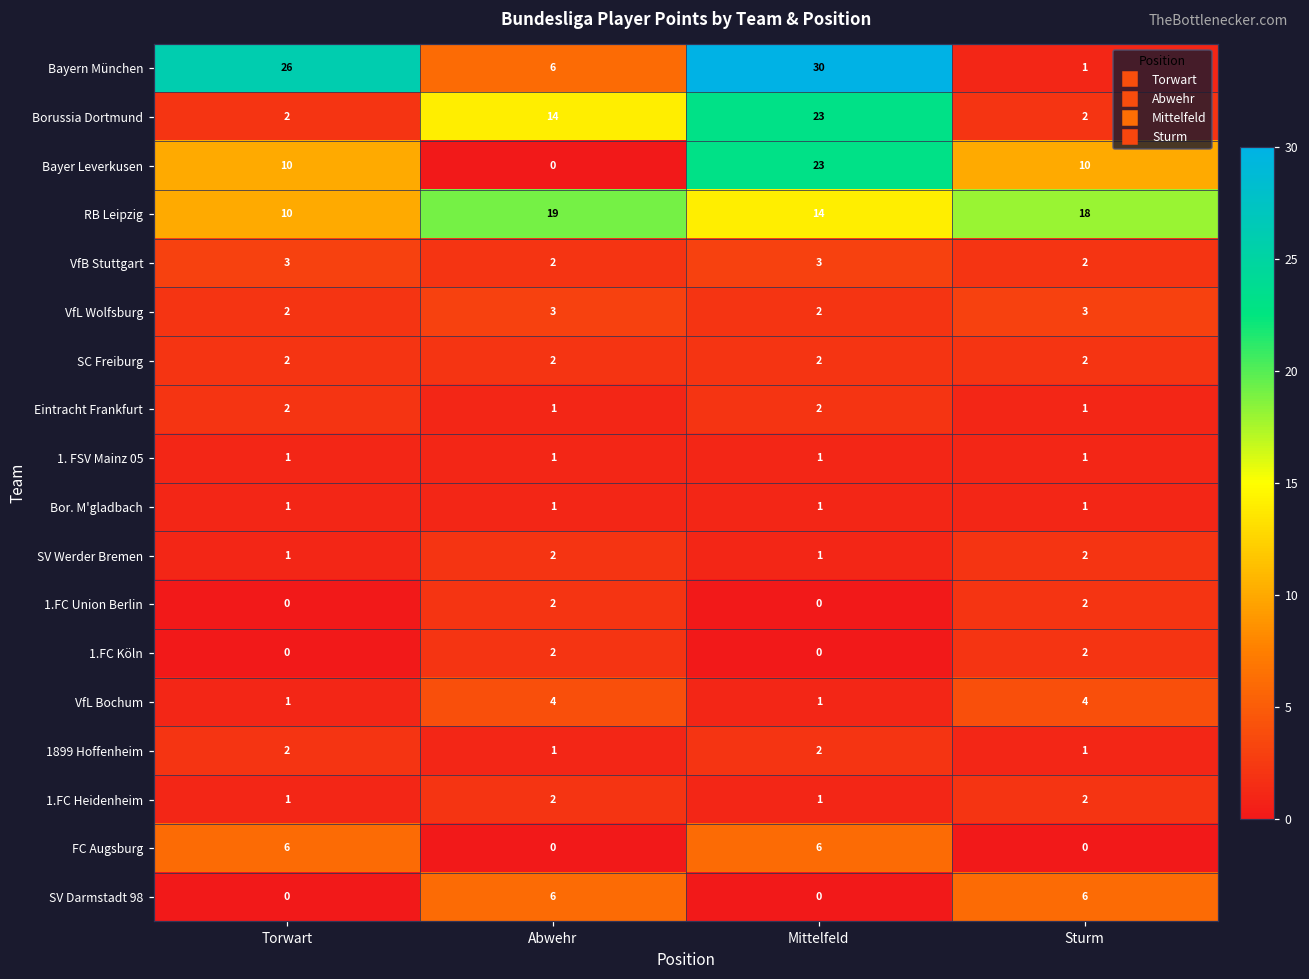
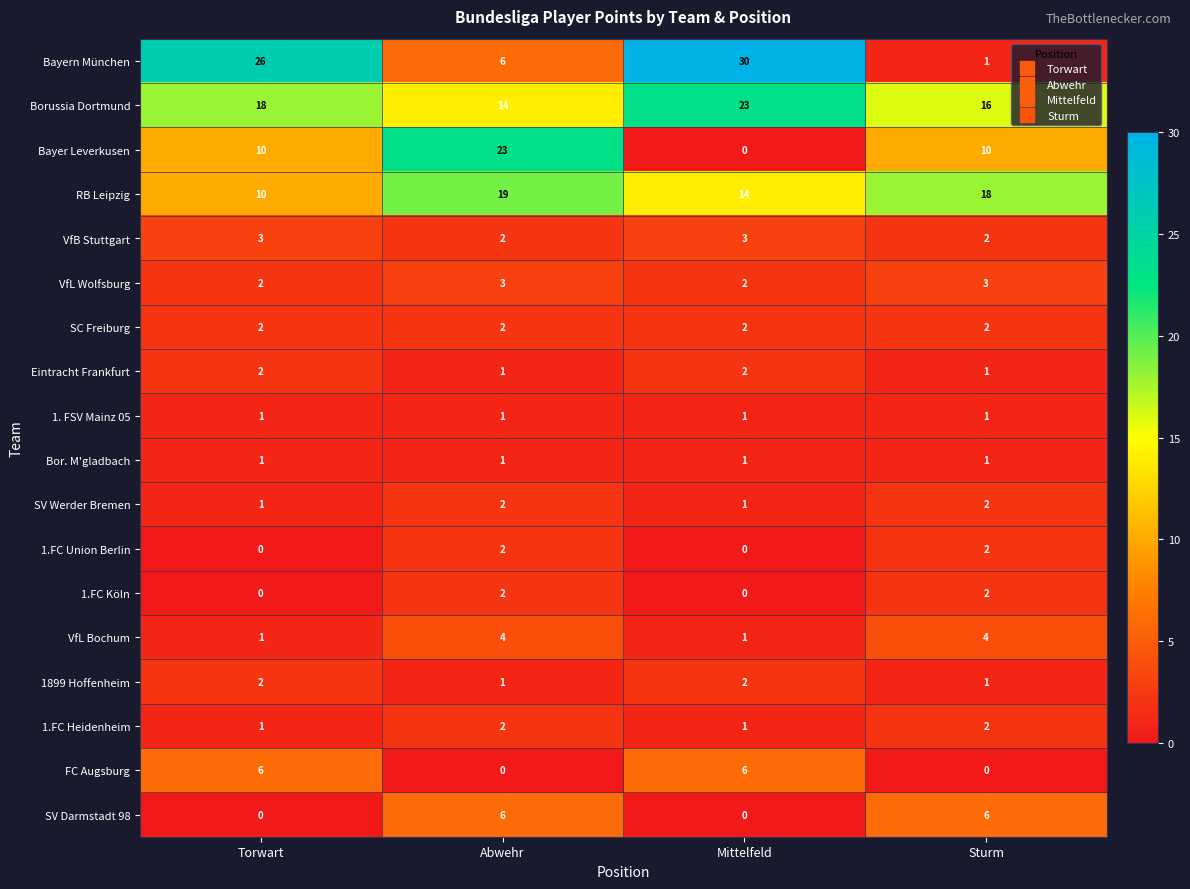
  {
    "Bayern München": {
      "Torwart": 26,
      "Abwehr": 6,
      "Mittelfeld": 30,
      "Sturm": 1
    },
    "Borussia Dortmund": {
-     "Torwart": 2,
+     "Torwart": 18,
      "Abwehr": 14,
      "Mittelfeld": 23,
-     "Sturm": 2
+     "Sturm": 16
    },
    "Bayer Leverkusen": {
      "Torwart": 10,
-     "Abwehr": 0,
-     "Mittelfeld": 23,
+     "Abwehr": 23,
+     "Mittelfeld": 0,
      "Sturm": 10
    },
    "RB Leipzig": {
      "Torwart": 10,
      "Abwehr": 19,
      "Mittelfeld": 14,
      "Sturm": 18
    },
    "VfB Stuttgart": {
      "Torwart": 3,
      "Abwehr": 2,
      "Mittelfeld": 3,
      "Sturm": 2
    },
    "VfL Wolfsburg": {
      "Torwart": 2,
      "Abwehr": 3,
      "Mittelfeld": 2,
      "Sturm": 3
    },
    "SC Freiburg": {
      "Torwart": 2,
      "Abwehr": 2,
      "Mittelfeld": 2,
      "Sturm": 2
    },
    "Eintracht Frankfurt": {
      "Torwart": 2,
      "Abwehr": 1,
      "Mittelfeld": 2,
      "Sturm": 1
    },
    "1. FSV Mainz 05": {
      "Torwart": 1,
      "Abwehr": 1,
      "Mittelfeld": 1,
      "Sturm": 1
    },
    "Bor. M'gladbach": {
      "Torwart": 1,
      "Abwehr": 1,
      "Mittelfeld": 1,
      "Sturm": 1
    },
    "SV Werder Bremen": {
      "Torwart": 1,
      "Abwehr": 2,
      "Mittelfeld": 1,
      "Sturm": 2
    },
    "1.FC Union Berlin": {
      "Torwart": 0,
      "Abwehr": 2,
      "Mittelfeld": 0,
      "Sturm": 2
    },
    "1.FC Köln": {
      "Torwart": 0,
      "Abwehr": 2,
      "Mittelfeld": 0,
      "Sturm": 2
    },
    "VfL Bochum": {
      "Torwart": 1,
      "Abwehr": 4,
      "Mittelfeld": 1,
      "Sturm": 4
    },
    "1899 Hoffenheim": {
      "Torwart": 2,
      "Abwehr": 1,
      "Mittelfeld": 2,
      "Sturm": 1
    },
    "1.FC Heidenheim": {
      "Torwart": 1,
      "Abwehr": 2,
      "Mittelfeld": 1,
      "Sturm": 2
    },
    "FC Augsburg": {
      "Torwart": 6,
      "Abwehr": 0,
      "Mittelfeld": 6,
      "Sturm": 0
    },
    "SV Darmstadt 98": {
      "Torwart": 0,
      "Abwehr": 6,
      "Mittelfeld": 0,
      "Sturm": 6
    }
  }
